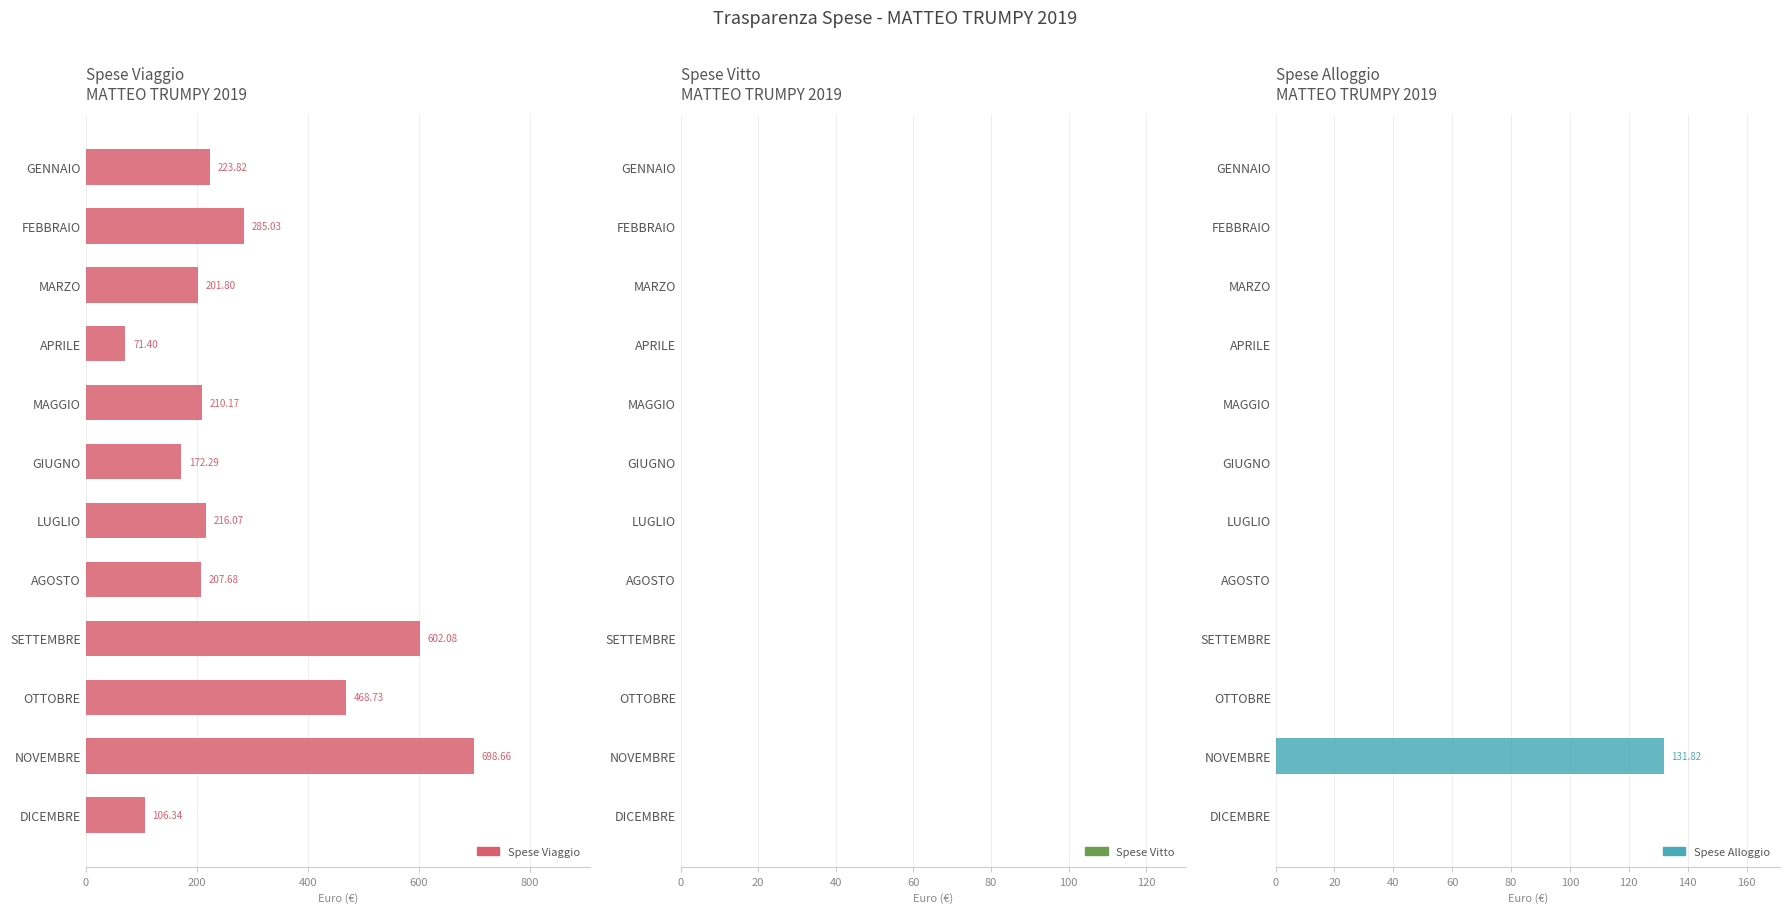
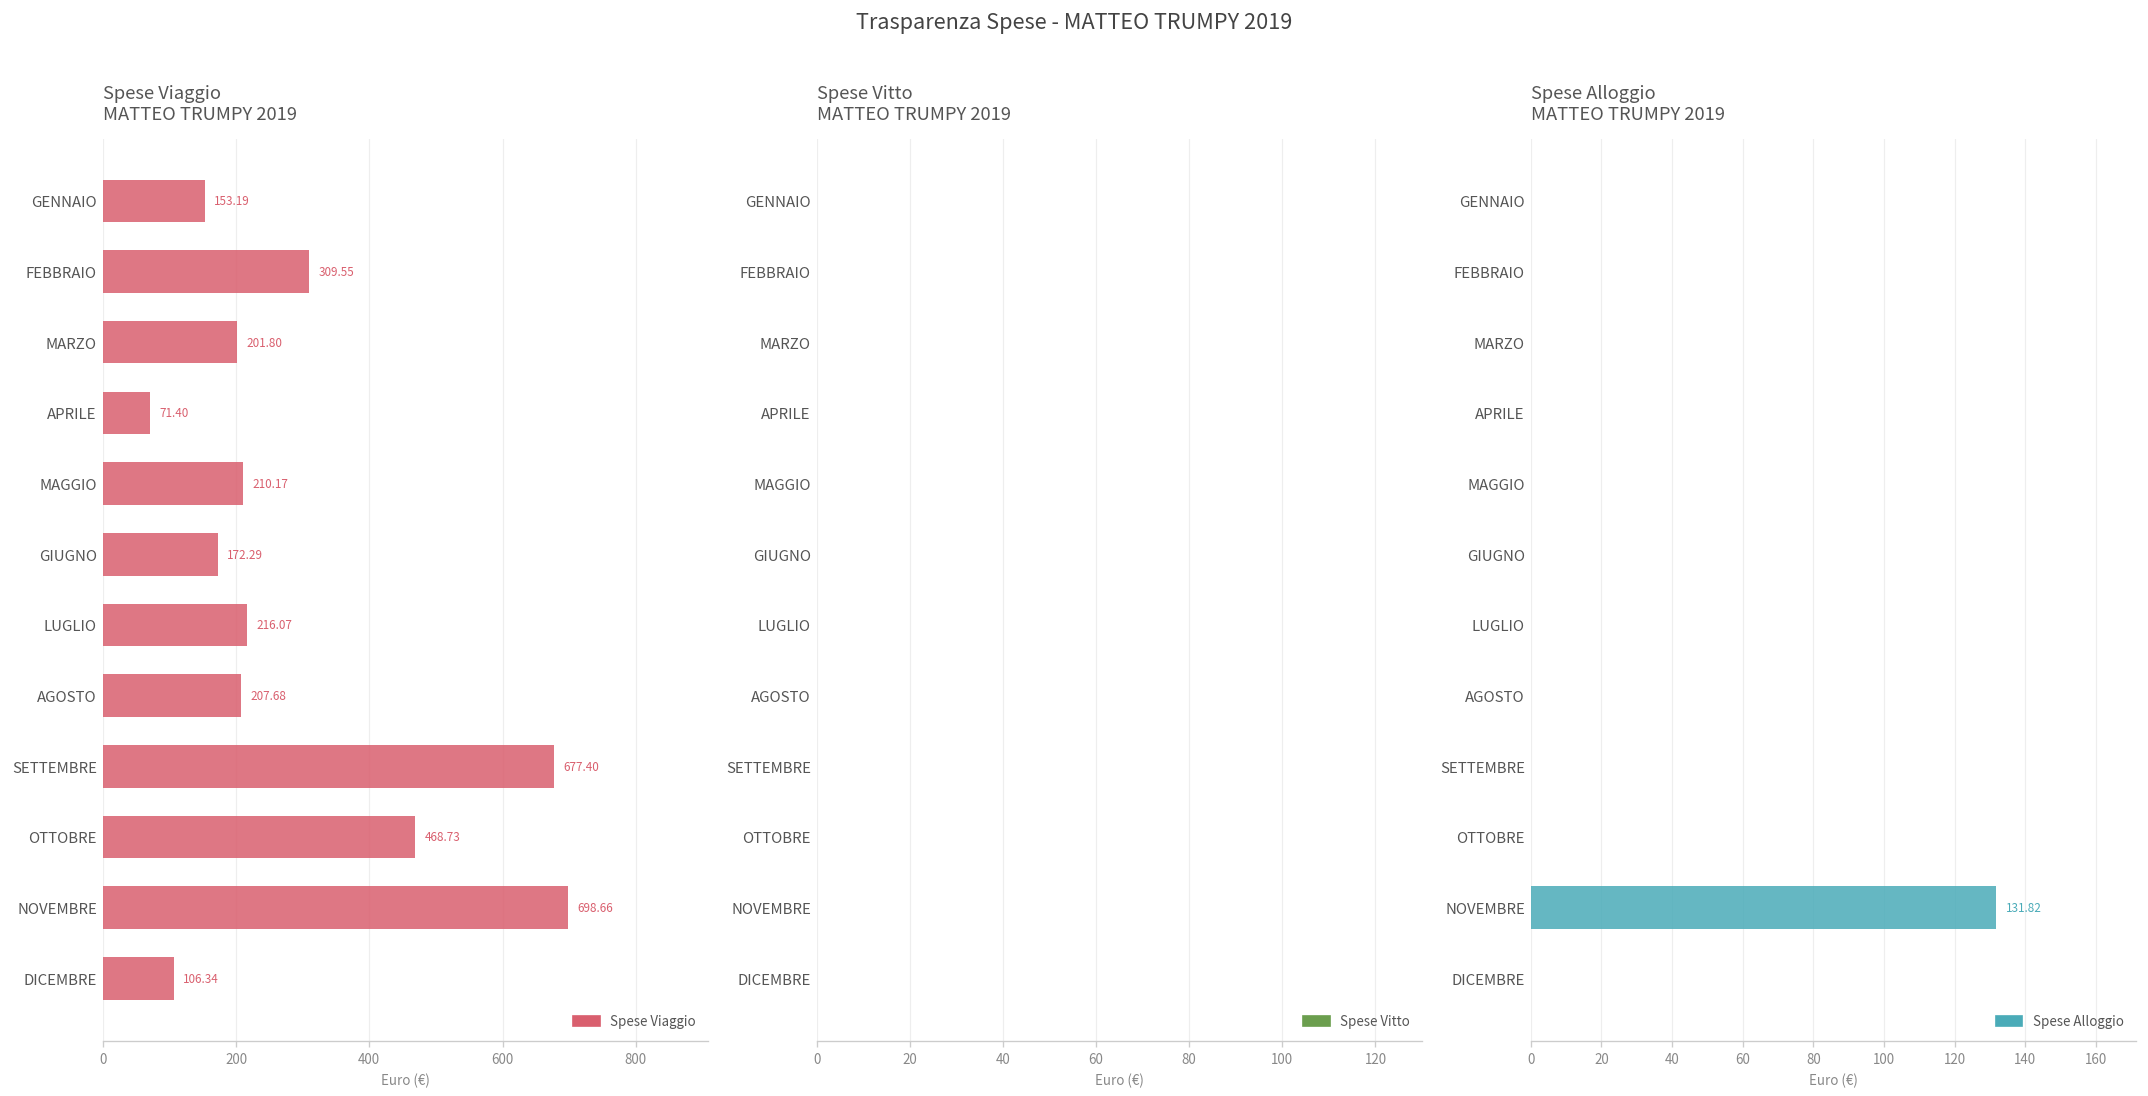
  {
    "Spese Viaggio MATTEO TRUMPY 2019": {
-     "GENNAIO": 223.82,
-     "FEBBRAIO": 285.03,
+     "GENNAIO": 153.19,
+     "FEBBRAIO": 309.55,
      "MARZO": 201.80,
      "APRILE": 71.40,
      "MAGGIO": 210.17,
      "GIUGNO": 172.29,
      "LUGLIO": 216.07,
      "AGOSTO": 207.68,
-     "SETTEMBRE": 602.08,
+     "SETTEMBRE": 677.40,
      "OTTOBRE": 468.73,
      "NOVEMBRE": 698.66,
      "DICEMBRE": 106.34
    },
    "Spese Vitto MATTEO TRUMPY 2019": {
      "GENNAIO": 0,
      "FEBBRAIO": 0,
      "MARZO": 0,
      "APRILE": 0,
      "MAGGIO": 0,
      "GIUGNO": 0,
      "LUGLIO": 0,
      "AGOSTO": 0,
      "SETTEMBRE": 0,
      "OTTOBRE": 0,
      "NOVEMBRE": 0,
      "DICEMBRE": 0
    },
    "Spese Alloggio MATTEO TRUMPY 2019": {
      "NOVEMBRE": 131.82
    }
  }
